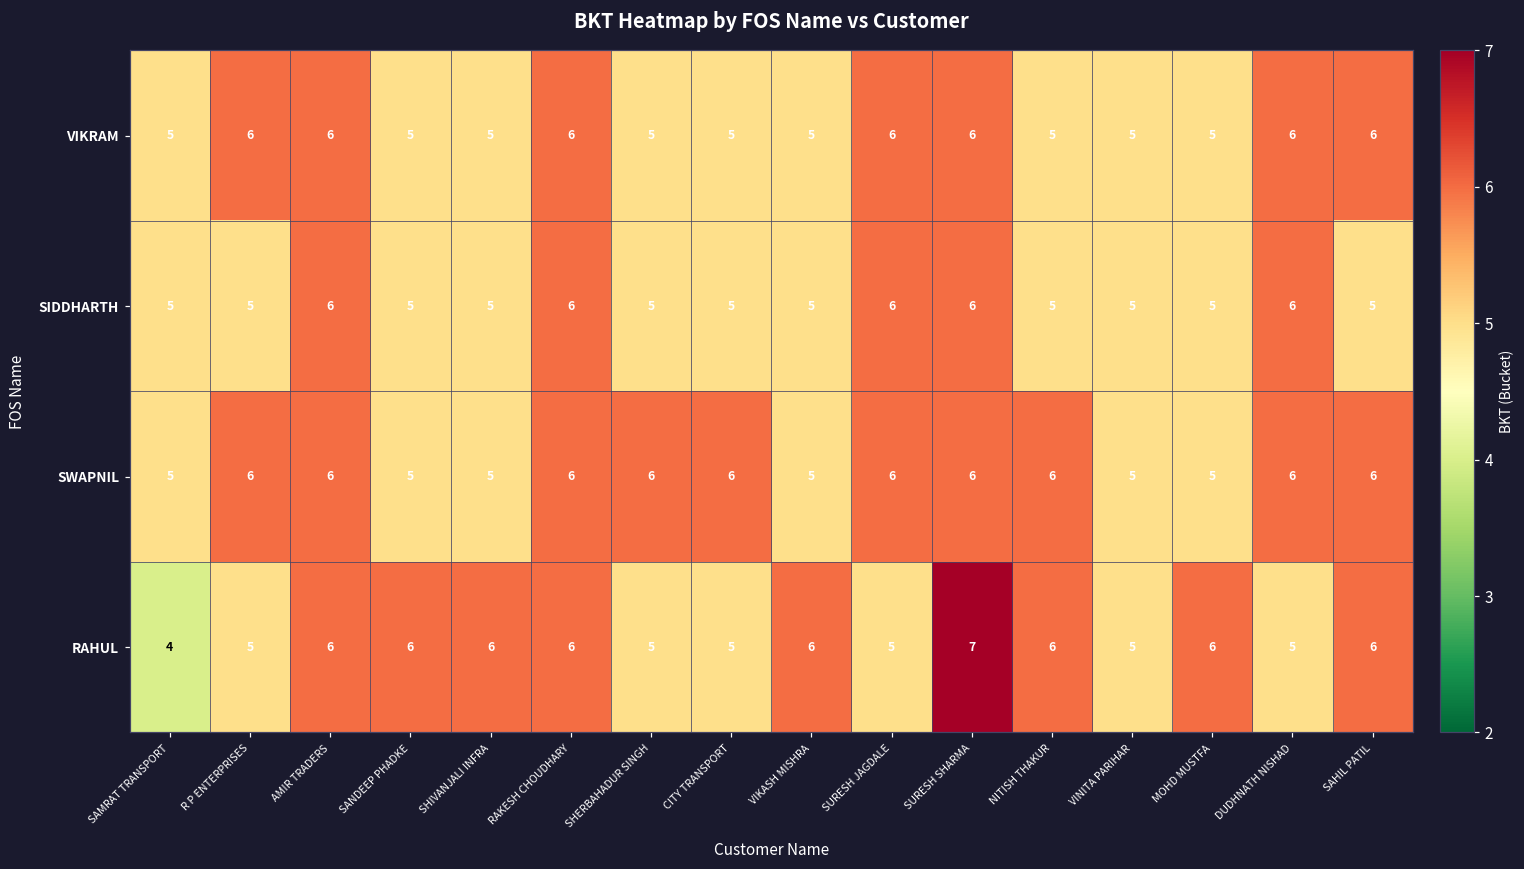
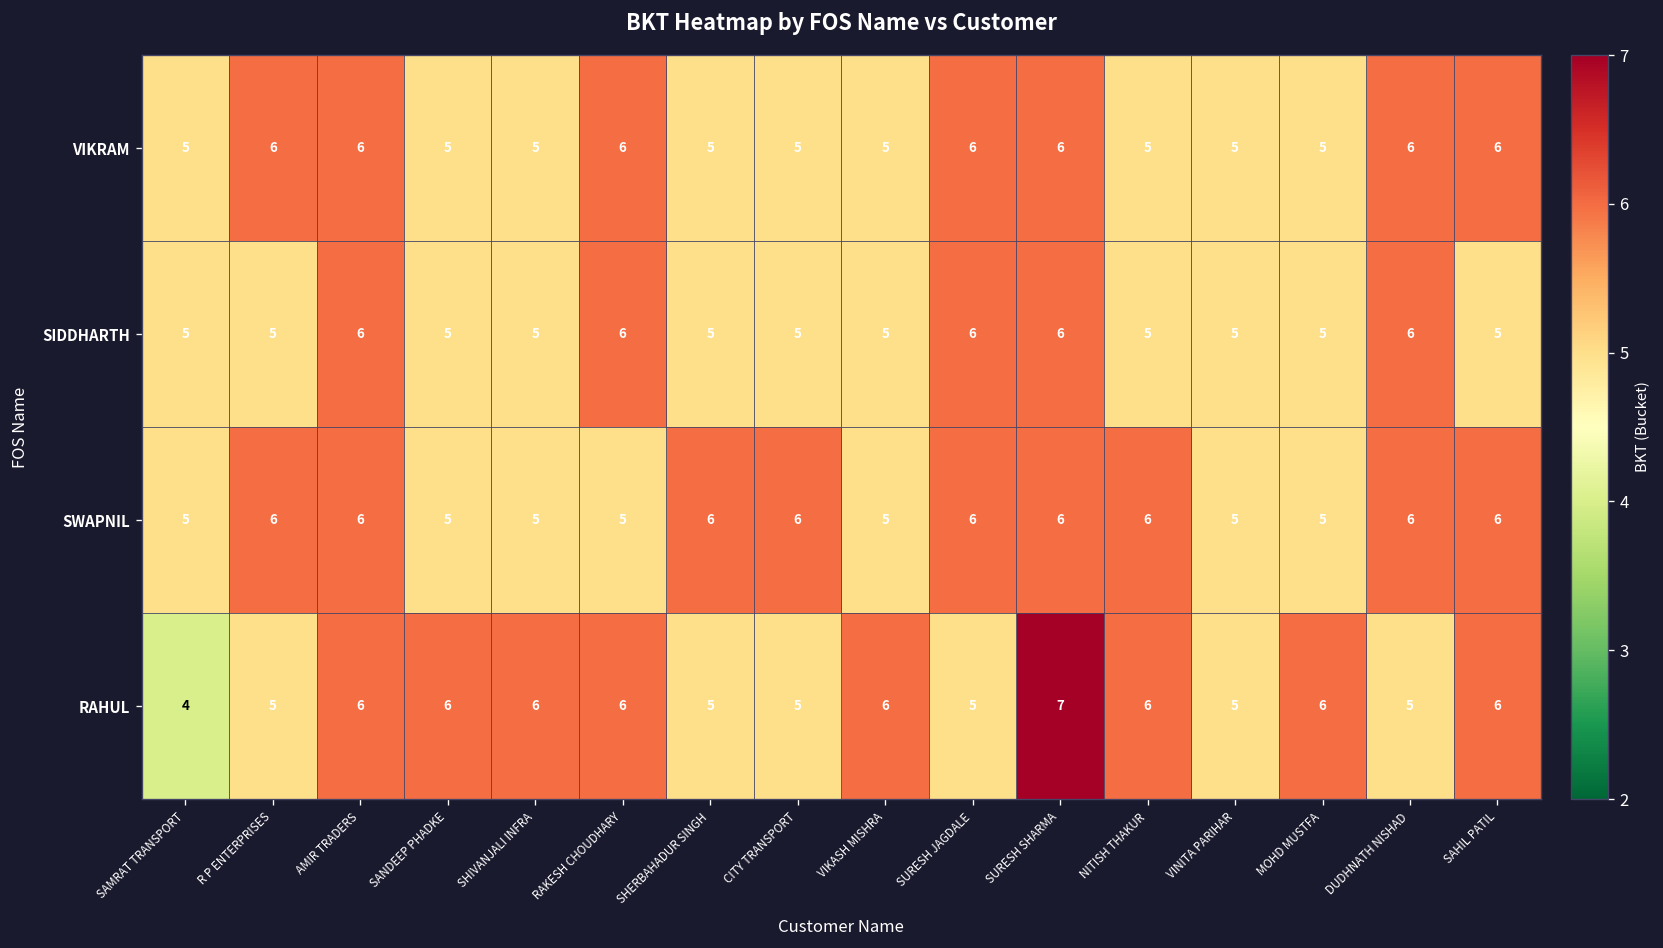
  {
    "VIKRAM": {
      "SAMRAT TRANSPORT": 5,
      "R P ENTERPRISES": 6,
      "AMIR TRADERS": 6,
      "SANDEEP PHADKE": 5,
      "SHIVANJALI INFRA": 5,
      "RAKESH CHOUDHARY": 6,
      "SHERBAHADUR SINGH": 5,
      "CITY TRANSPORT": 5,
      "VIKASH MISHRA": 5,
      "SURESH JAGDALE": 6,
      "SURESH SHARMA": 6,
      "NITISH THAKUR": 5,
      "VINITA PARIHAR": 5,
      "MOHD MUSTFA": 5,
      "DUDHNATH NISHAD": 6,
      "SAHIL PATIL": 6
    },
    "SIDDHARTH": {
      "SAMRAT TRANSPORT": 5,
      "R P ENTERPRISES": 5,
      "AMIR TRADERS": 6,
      "SANDEEP PHADKE": 5,
      "SHIVANJALI INFRA": 5,
      "RAKESH CHOUDHARY": 6,
      "SHERBAHADUR SINGH": 5,
      "CITY TRANSPORT": 5,
      "VIKASH MISHRA": 5,
      "SURESH JAGDALE": 6,
      "SURESH SHARMA": 6,
      "NITISH THAKUR": 5,
      "VINITA PARIHAR": 5,
      "MOHD MUSTFA": 5,
      "DUDHNATH NISHAD": 6,
      "SAHIL PATIL": 5
    },
    "SWAPNIL": {
      "SAMRAT TRANSPORT": 5,
      "R P ENTERPRISES": 6,
      "AMIR TRADERS": 6,
      "SANDEEP PHADKE": 5,
      "SHIVANJALI INFRA": 5,
-     "RAKESH CHOUDHARY": 6,
+     "RAKESH CHOUDHARY": 5,
      "SHERBAHADUR SINGH": 6,
      "CITY TRANSPORT": 6,
      "VIKASH MISHRA": 5,
      "SURESH JAGDALE": 6,
      "SURESH SHARMA": 6,
      "NITISH THAKUR": 6,
      "VINITA PARIHAR": 5,
      "MOHD MUSTFA": 5,
      "DUDHNATH NISHAD": 6,
      "SAHIL PATIL": 6
    },
    "RAHUL": {
      "SAMRAT TRANSPORT": 4,
      "R P ENTERPRISES": 5,
      "AMIR TRADERS": 6,
      "SANDEEP PHADKE": 6,
      "SHIVANJALI INFRA": 6,
      "RAKESH CHOUDHARY": 6,
      "SHERBAHADUR SINGH": 5,
      "CITY TRANSPORT": 5,
      "VIKASH MISHRA": 6,
      "SURESH JAGDALE": 5,
      "SURESH SHARMA": 7,
      "NITISH THAKUR": 6,
      "VINITA PARIHAR": 5,
      "MOHD MUSTFA": 6,
      "DUDHNATH NISHAD": 5,
      "SAHIL PATIL": 6
    }
  }
